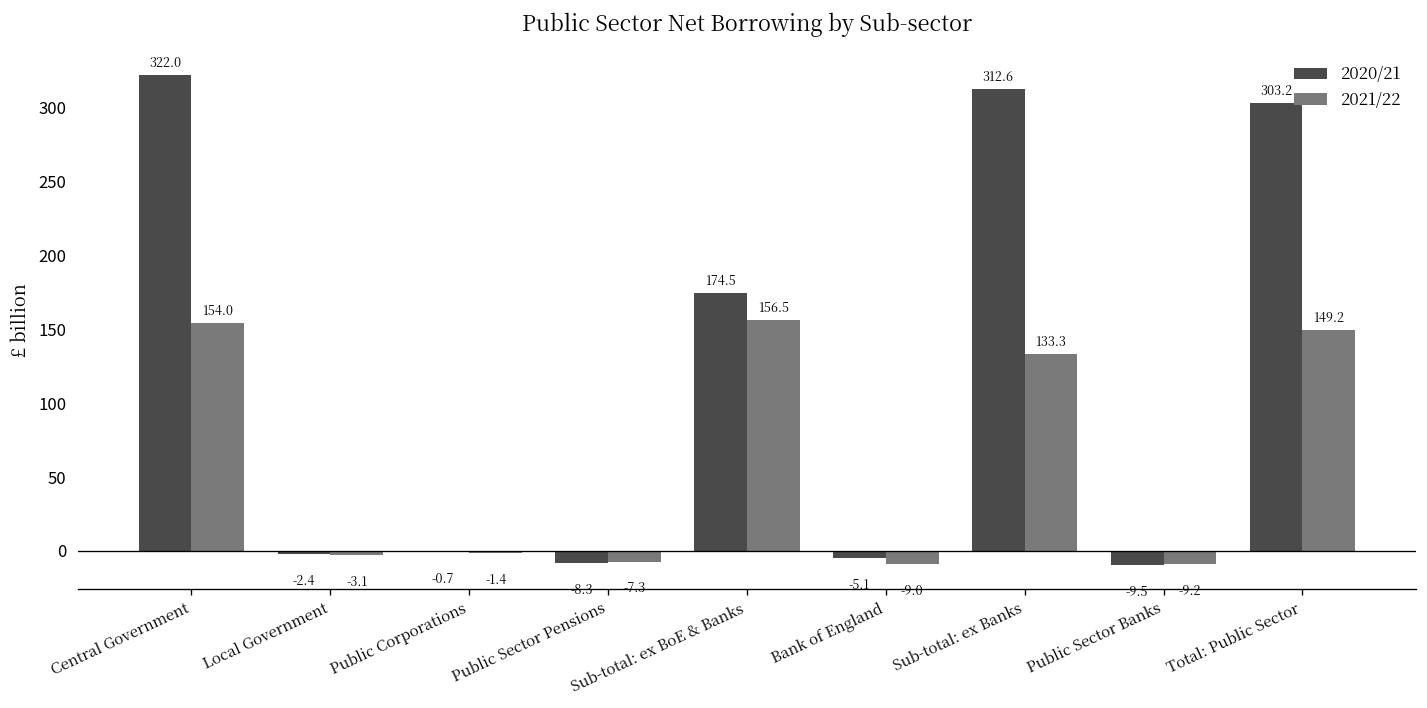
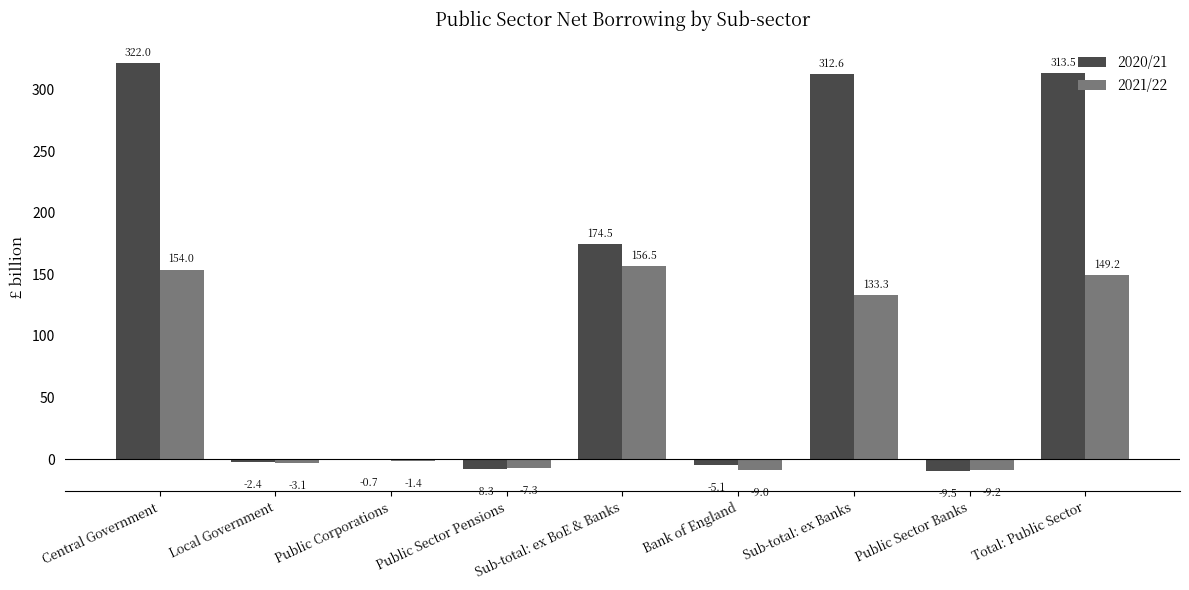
  {
    "2020/21": {
      "Central Government": 322.0,
      "Local Government": -2.4,
      "Public Corporations": -0.7,
      "Public Sector Pensions": -8.3,
      "Sub-total: ex BoE & Banks": 174.5,
      "Bank of England": -5.1,
      "Sub-total: ex Banks": 312.6,
      "Public Sector Banks": -9.5,
-     "Total: Public Sector": 303.2
+     "Total: Public Sector": 313.5
    },
    "2021/22": {
      "Central Government": 154.0,
      "Local Government": -3.1,
      "Public Corporations": -1.4,
      "Public Sector Pensions": -7.3,
      "Sub-total: ex BoE & Banks": 156.5,
      "Bank of England": -9.0,
      "Sub-total: ex Banks": 133.3,
      "Public Sector Banks": -9.2,
      "Total: Public Sector": 149.2
    }
  }
